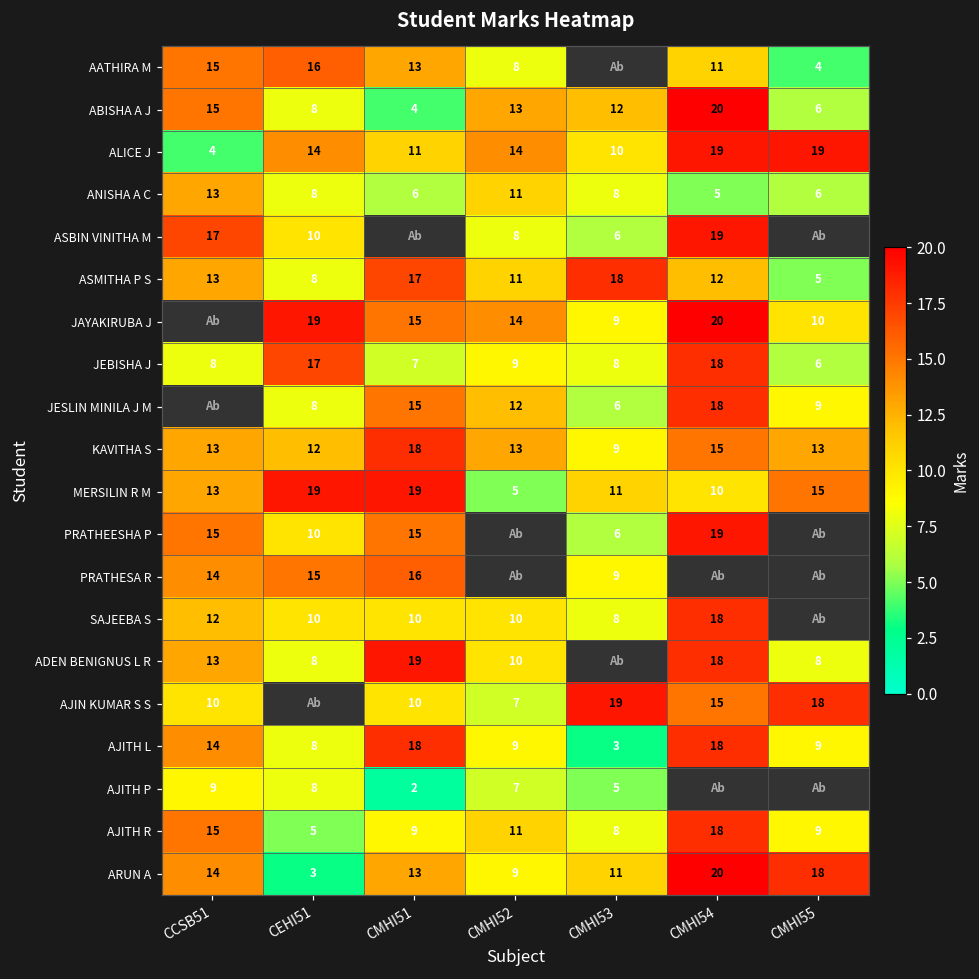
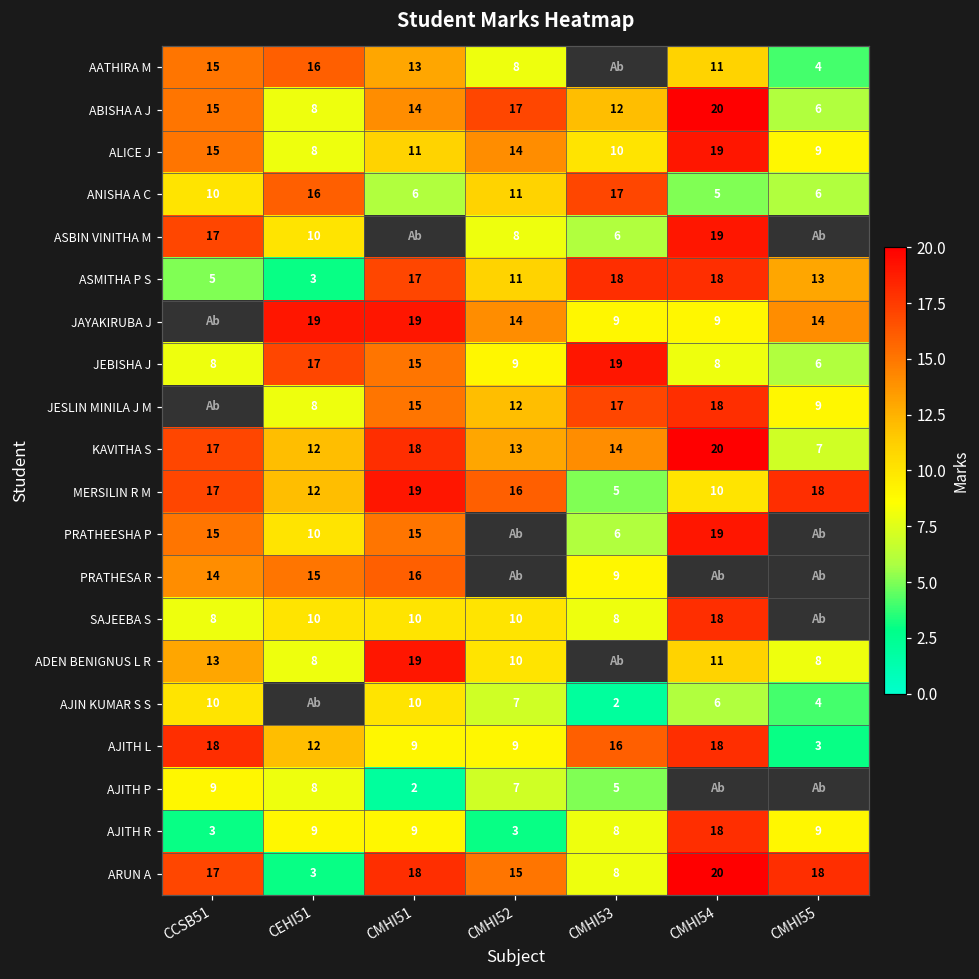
  {
    "AATHIRA M": {
      "CCSB51": 15,
      "CEHI51": 16,
      "CMHI51": 13,
      "CMHI52": 8,
      "CMHI54": 11,
      "CMHI55": 4
    },
    "ABISHA A J": {
      "CCSB51": 15,
      "CEHI51": 8,
-     "CMHI51": 4,
-     "CMHI52": 13,
+     "CMHI51": 14,
+     "CMHI52": 17,
      "CMHI53": 12,
      "CMHI54": 20,
      "CMHI55": 6
    },
    "ALICE J": {
-     "CCSB51": 4,
-     "CEHI51": 14,
+     "CCSB51": 15,
+     "CEHI51": 8,
      "CMHI51": 11,
      "CMHI52": 14,
      "CMHI53": 10,
      "CMHI54": 19,
-     "CMHI55": 19
+     "CMHI55": 9
    },
    "ANISHA A C": {
-     "CCSB51": 13,
-     "CEHI51": 8,
+     "CCSB51": 10,
+     "CEHI51": 16,
      "CMHI51": 6,
      "CMHI52": 11,
-     "CMHI53": 8,
+     "CMHI53": 17,
      "CMHI54": 5,
      "CMHI55": 6
    },
    "ASBIN VINITHA M": {
      "CCSB51": 17,
      "CEHI51": 10,
      "CMHI52": 8,
      "CMHI53": 6,
      "CMHI54": 19
    },
    "ASMITHA P S": {
-     "CCSB51": 13,
-     "CEHI51": 8,
+     "CCSB51": 5,
+     "CEHI51": 3,
      "CMHI51": 17,
      "CMHI52": 11,
      "CMHI53": 18,
-     "CMHI54": 12,
-     "CMHI55": 5
+     "CMHI54": 18,
+     "CMHI55": 13
    },
    "JAYAKIRUBA J": {
      "CEHI51": 19,
-     "CMHI51": 15,
+     "CMHI51": 19,
      "CMHI52": 14,
      "CMHI53": 9,
-     "CMHI54": 20,
-     "CMHI55": 10
+     "CMHI54": 9,
+     "CMHI55": 14
    },
    "JEBISHA J": {
      "CCSB51": 8,
      "CEHI51": 17,
-     "CMHI51": 7,
+     "CMHI51": 15,
      "CMHI52": 9,
-     "CMHI53": 8,
-     "CMHI54": 18,
+     "CMHI53": 19,
+     "CMHI54": 8,
      "CMHI55": 6
    },
    "JESLIN MINILA J M": {
      "CEHI51": 8,
      "CMHI51": 15,
      "CMHI52": 12,
-     "CMHI53": 6,
+     "CMHI53": 17,
      "CMHI54": 18,
      "CMHI55": 9
    },
    "KAVITHA S": {
-     "CCSB51": 13,
+     "CCSB51": 17,
      "CEHI51": 12,
      "CMHI51": 18,
      "CMHI52": 13,
-     "CMHI53": 9,
-     "CMHI54": 15,
-     "CMHI55": 13
+     "CMHI53": 14,
+     "CMHI54": 20,
+     "CMHI55": 7
    },
    "MERSILIN R M": {
-     "CCSB51": 13,
-     "CEHI51": 19,
+     "CCSB51": 17,
+     "CEHI51": 12,
      "CMHI51": 19,
-     "CMHI52": 5,
-     "CMHI53": 11,
+     "CMHI52": 16,
+     "CMHI53": 5,
      "CMHI54": 10,
-     "CMHI55": 15
+     "CMHI55": 18
    },
    "PRATHEESHA P": {
      "CCSB51": 15,
      "CEHI51": 10,
      "CMHI51": 15,
      "CMHI53": 6,
      "CMHI54": 19
    },
    "PRATHESA R": {
      "CCSB51": 14,
      "CEHI51": 15,
      "CMHI51": 16,
      "CMHI53": 9
    },
    "SAJEEBA S": {
-     "CCSB51": 12,
+     "CCSB51": 8,
      "CEHI51": 10,
      "CMHI51": 10,
      "CMHI52": 10,
      "CMHI53": 8,
      "CMHI54": 18
    },
    "ADEN BENIGNUS L R": {
      "CCSB51": 13,
      "CEHI51": 8,
      "CMHI51": 19,
      "CMHI52": 10,
-     "CMHI54": 18,
+     "CMHI54": 11,
      "CMHI55": 8
    },
    "AJIN KUMAR S S": {
      "CCSB51": 10,
      "CMHI51": 10,
      "CMHI52": 7,
-     "CMHI53": 19,
-     "CMHI54": 15,
-     "CMHI55": 18
+     "CMHI53": 2,
+     "CMHI54": 6,
+     "CMHI55": 4
    },
    "AJITH L": {
-     "CCSB51": 14,
-     "CEHI51": 8,
-     "CMHI51": 18,
+     "CCSB51": 18,
+     "CEHI51": 12,
+     "CMHI51": 9,
      "CMHI52": 9,
-     "CMHI53": 3,
+     "CMHI53": 16,
      "CMHI54": 18,
-     "CMHI55": 9
+     "CMHI55": 3
    },
    "AJITH P": {
      "CCSB51": 9,
      "CEHI51": 8,
      "CMHI51": 2,
      "CMHI52": 7,
      "CMHI53": 5
    },
    "AJITH R": {
-     "CCSB51": 15,
-     "CEHI51": 5,
+     "CCSB51": 3,
+     "CEHI51": 9,
      "CMHI51": 9,
-     "CMHI52": 11,
+     "CMHI52": 3,
      "CMHI53": 8,
      "CMHI54": 18,
      "CMHI55": 9
    },
    "ARUN A": {
-     "CCSB51": 14,
+     "CCSB51": 17,
      "CEHI51": 3,
-     "CMHI51": 13,
-     "CMHI52": 9,
-     "CMHI53": 11,
+     "CMHI51": 18,
+     "CMHI52": 15,
+     "CMHI53": 8,
      "CMHI54": 20,
      "CMHI55": 18
    }
  }
